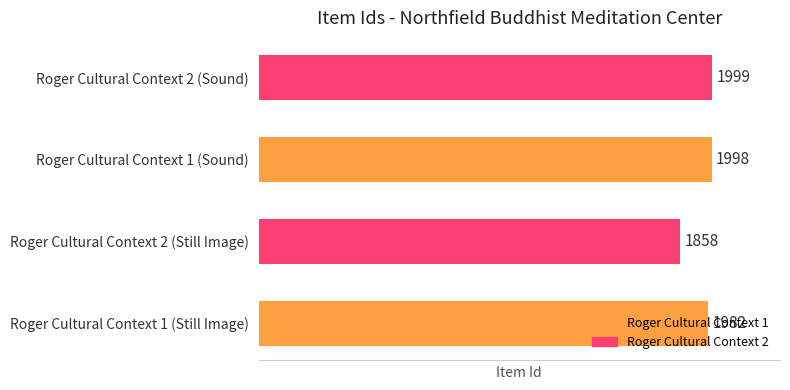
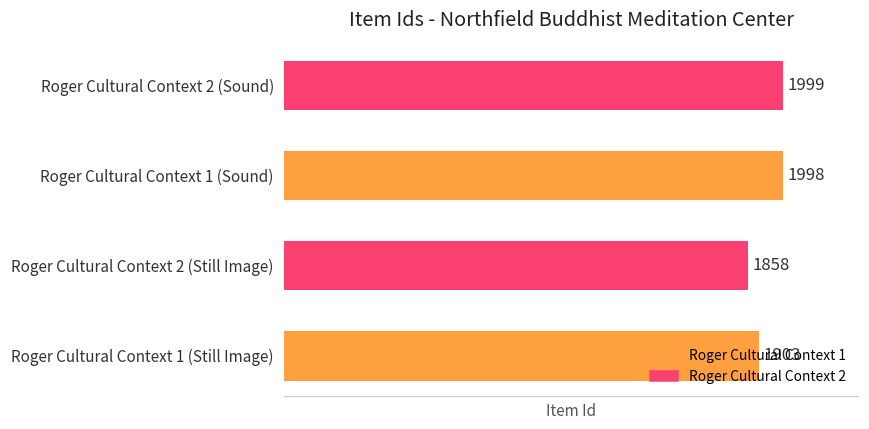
  {
    "Roger Cultural Context 2 (Sound)": 1999,
    "Roger Cultural Context 1 (Sound)": 1998,
    "Roger Cultural Context 2 (Still Image)": 1858,
-   "Roger Cultural Context 1 (Still Image)": 1982
+   "Roger Cultural Context 1 (Still Image)": 1903
  }
